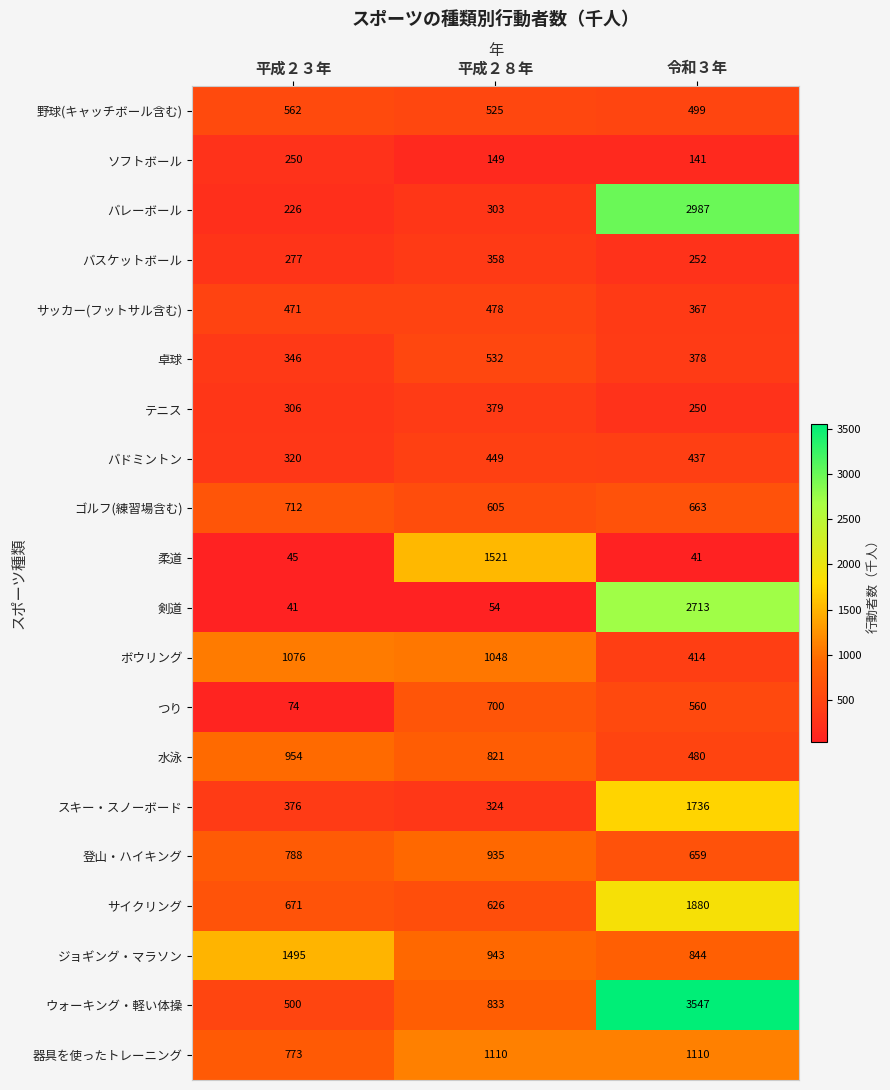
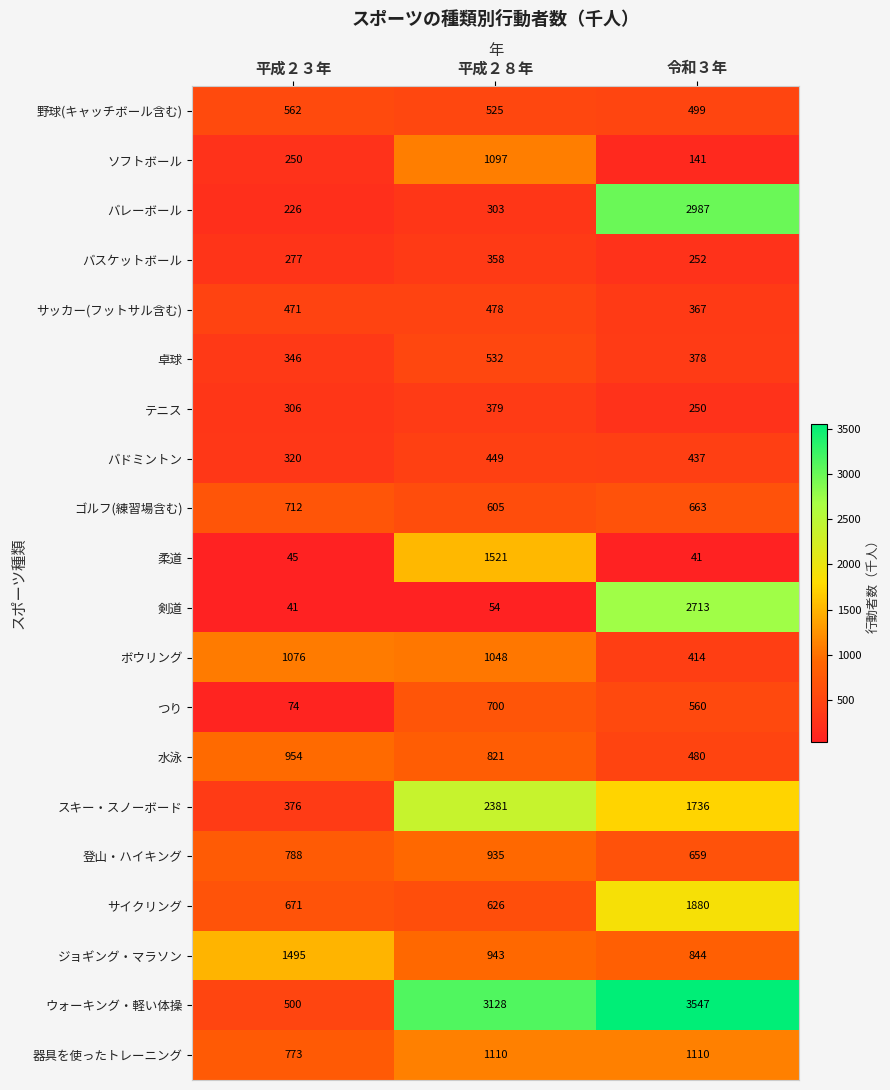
  {
    "野球(キャッチボール含む)": {
      "平成２３年": 562,
      "平成２８年": 525,
      "令和３年": 499
    },
    "ソフトボール": {
      "平成２３年": 250,
-     "平成２８年": 149,
+     "平成２８年": 1097,
      "令和３年": 141
    },
    "バレーボール": {
      "平成２３年": 226,
      "平成２８年": 303,
      "令和３年": 2987
    },
    "バスケットボール": {
      "平成２３年": 277,
      "平成２８年": 358,
      "令和３年": 252
    },
    "サッカー(フットサル含む)": {
      "平成２３年": 471,
      "平成２８年": 478,
      "令和３年": 367
    },
    "卓球": {
      "平成２３年": 346,
      "平成２８年": 532,
      "令和３年": 378
    },
    "テニス": {
      "平成２３年": 306,
      "平成２８年": 379,
      "令和３年": 250
    },
    "バドミントン": {
      "平成２３年": 320,
      "平成２８年": 449,
      "令和３年": 437
    },
    "ゴルフ(練習場含む)": {
      "平成２３年": 712,
      "平成２８年": 605,
      "令和３年": 663
    },
    "柔道": {
      "平成２３年": 45,
      "平成２８年": 1521,
      "令和３年": 41
    },
    "剣道": {
      "平成２３年": 41,
      "平成２８年": 54,
      "令和３年": 2713
    },
    "ボウリング": {
      "平成２３年": 1076,
      "平成２８年": 1048,
      "令和３年": 414
    },
    "つり": {
      "平成２３年": 74,
      "平成２８年": 700,
      "令和３年": 560
    },
    "水泳": {
      "平成２３年": 954,
      "平成２８年": 821,
      "令和３年": 480
    },
    "スキー・スノーボード": {
      "平成２３年": 376,
-     "平成２８年": 324,
+     "平成２８年": 2381,
      "令和３年": 1736
    },
    "登山・ハイキング": {
      "平成２３年": 788,
      "平成２８年": 935,
      "令和３年": 659
    },
    "サイクリング": {
      "平成２３年": 671,
      "平成２８年": 626,
      "令和３年": 1880
    },
    "ジョギング・マラソン": {
      "平成２３年": 1495,
      "平成２８年": 943,
      "令和３年": 844
    },
    "ウォーキング・軽い体操": {
      "平成２３年": 500,
-     "平成２８年": 833,
+     "平成２８年": 3128,
      "令和３年": 3547
    },
    "器具を使ったトレーニング": {
      "平成２３年": 773,
      "平成２８年": 1110,
      "令和３年": 1110
    }
  }
